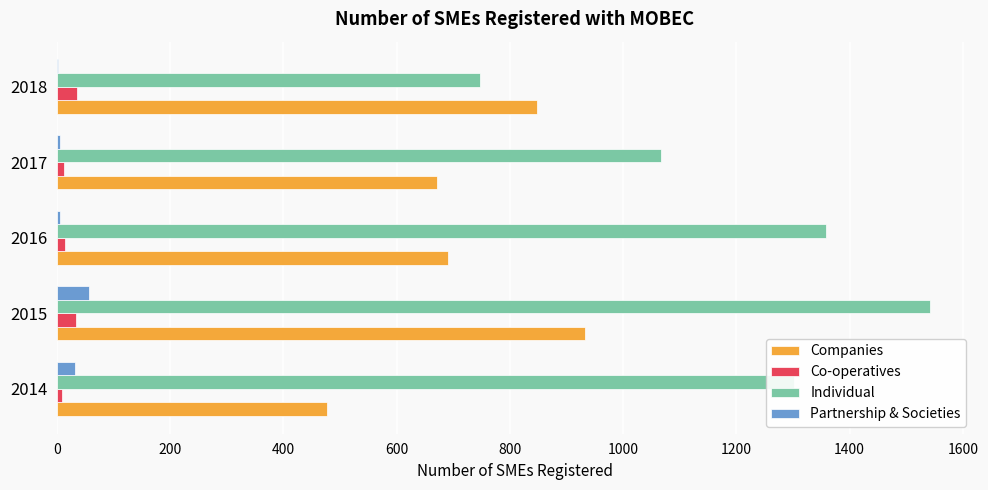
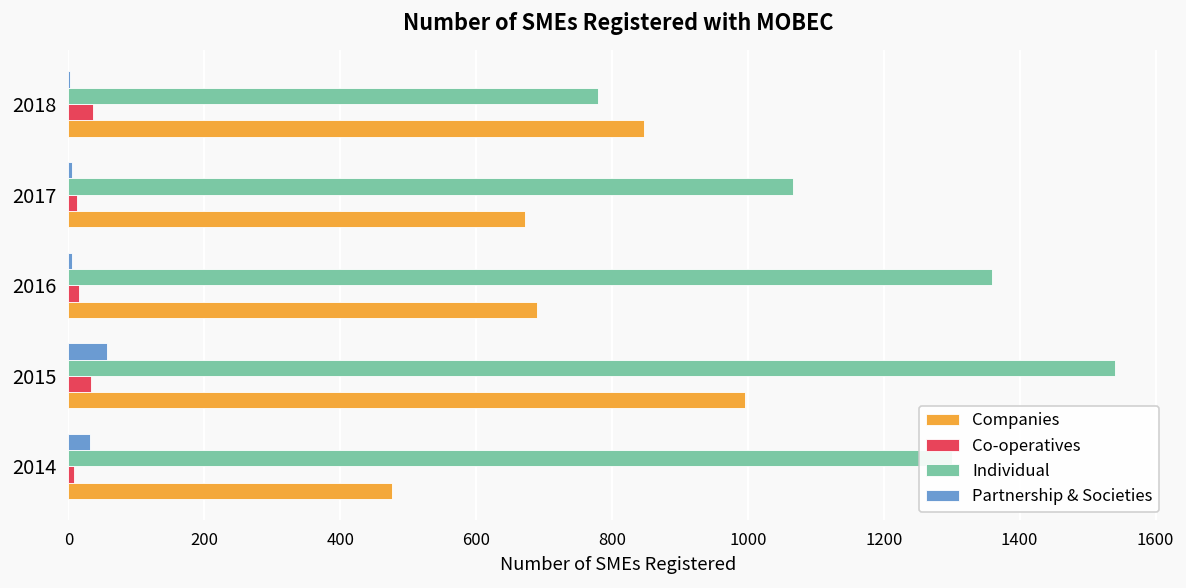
  {
    "Companies": {
      "2018": 850,
      "2017": 670,
      "2016": 690,
-     "2015": 930,
+     "2015": 1000,
      "2014": 480
    },
    "Co-operatives": {
      "2018": 40,
      "2017": 10,
      "2016": 20,
      "2015": 30,
      "2014": 10
    },
    "Individual": {
-     "2018": 750,
+     "2018": 780,
      "2017": 1070,
      "2016": 1360,
      "2015": 1540
    },
    "Partnership & Societies": {
      "2017": 10,
      "2016": 10,
      "2015": 60,
      "2014": 30
    }
  }
